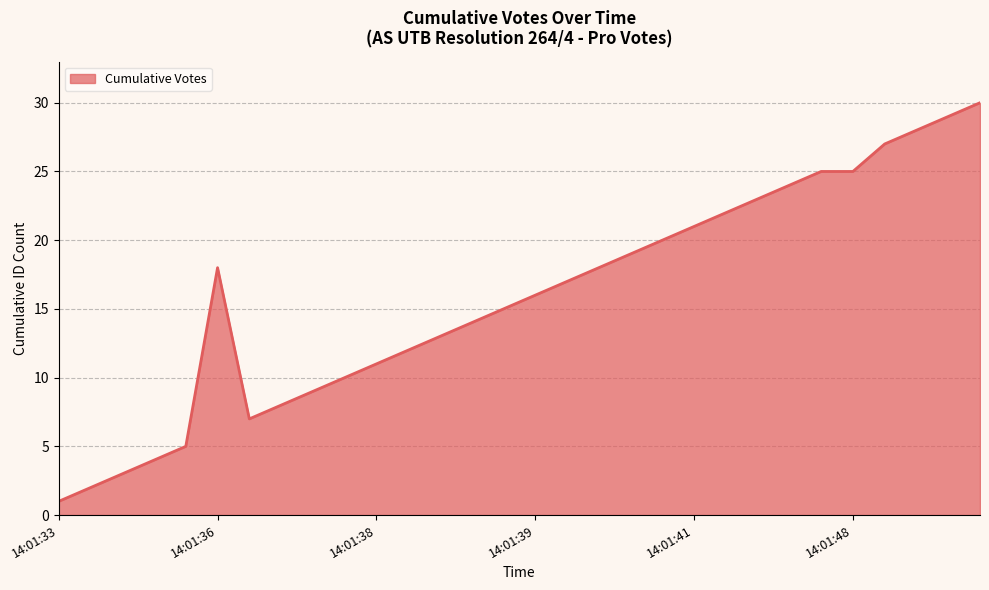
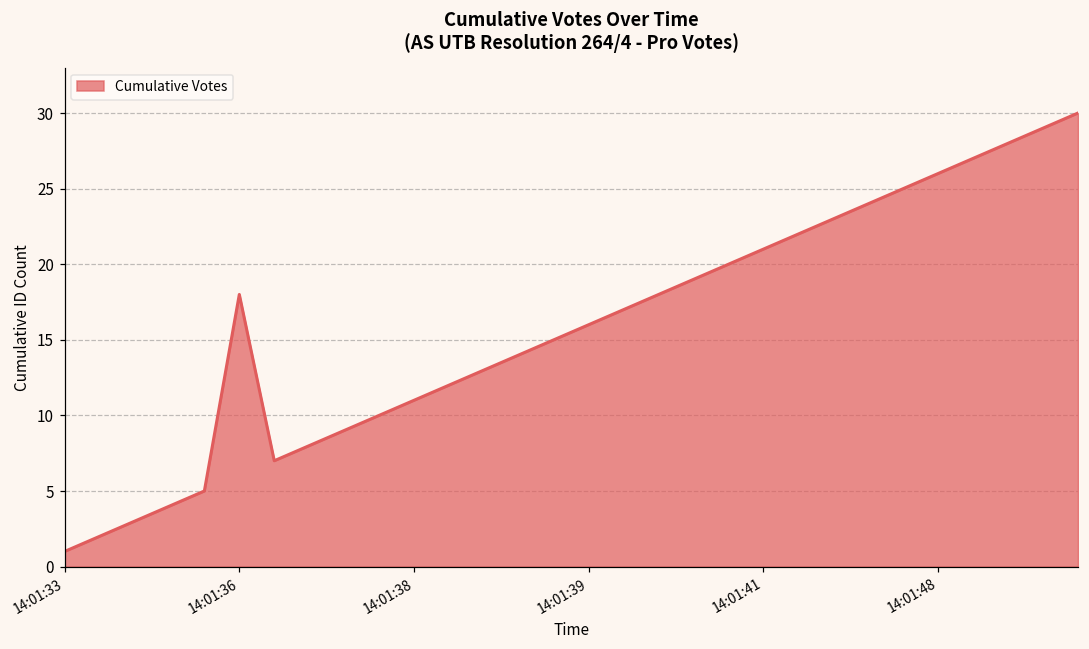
  {
    "14:01:33": 1,
    "14:01:36": 18,
    "14:01:41": 21,
-   "14:01:48": 25
+   "14:01:48": 26
  }
